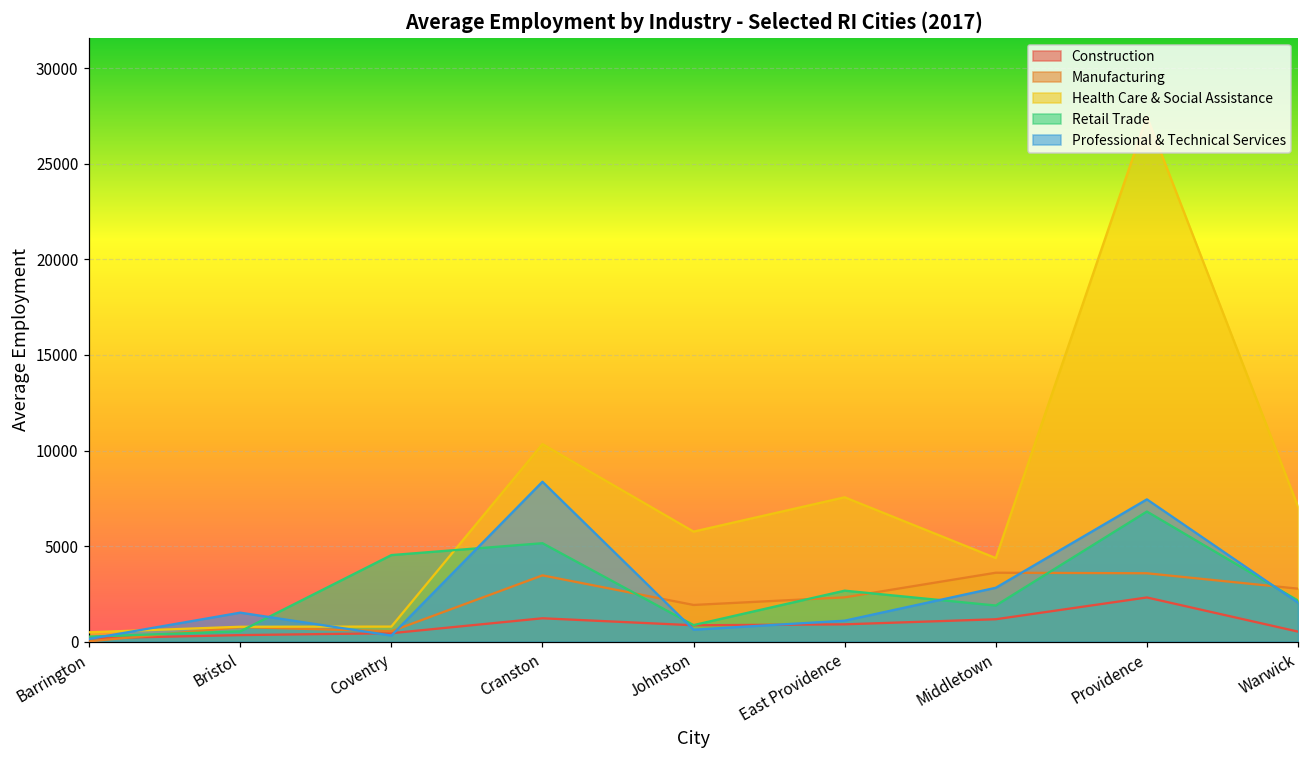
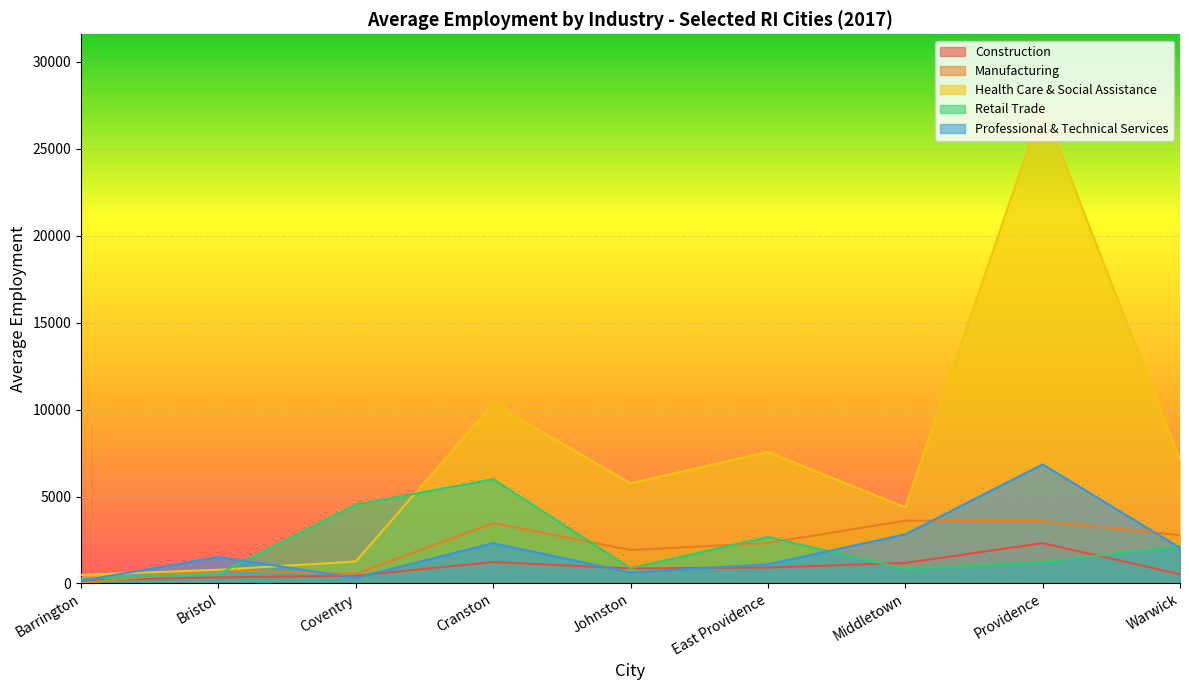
  {
    "Health Care & Social Assistance": {
      "Barrington": 500,
-     "Coventry": 800,
+     "Coventry": 1300,
      "Cranston": 10300,
      "Johnston": 5800,
      "East Providence": 7600,
      "Middletown": 4400,
      "Warwick": 7100
    },
    "Retail Trade": {
      "Bristol": 500,
      "Coventry": 4500,
-     "Cranston": 5200,
+     "Cranston": 6000,
      "East Providence": 2700,
-     "Middletown": 1900,
-     "Providence": 6800
+     "Middletown": 800,
+     "Providence": 1200
    },
    "Professional & Technical Services": {
      "Bristol": 1500,
-     "Cranston": 8400,
+     "Cranston": 2300,
      "Johnston": 600,
      "East Providence": 1100,
      "Middletown": 2800,
-     "Providence": 7400
+     "Providence": 6800
    }
  }
